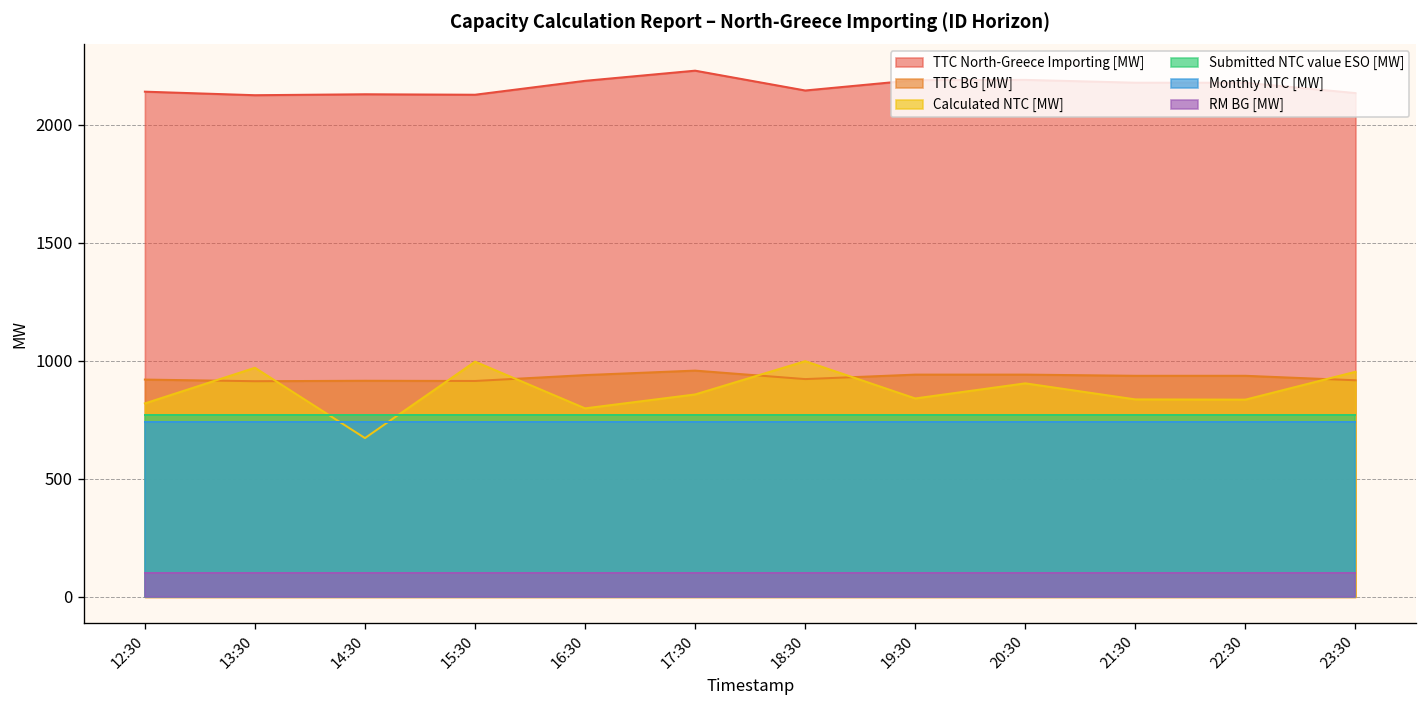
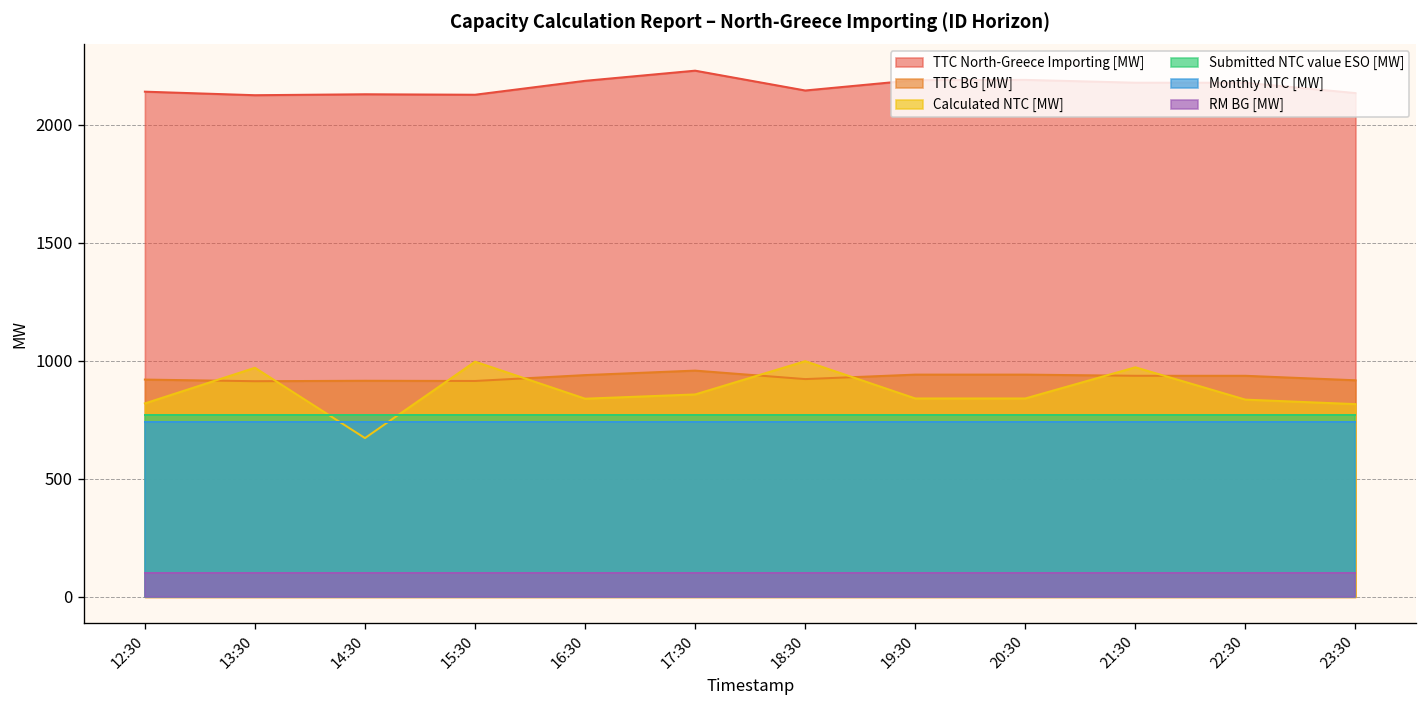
  {
    "Calculated NTC [MW]": {
      "12:30": 820,
      "13:30": 970,
      "14:30": 670,
      "15:30": 1000,
-     "16:30": 800,
+     "16:30": 840,
      "17:30": 860,
      "18:30": 1000,
      "19:30": 840,
-     "20:30": 910,
-     "21:30": 840,
+     "20:30": 840,
+     "21:30": 970,
      "22:30": 840,
-     "23:30": 950
+     "23:30": 820
    },
    "Submitted NTC value ESO [MW]": {
      "12:30": 770,
      "13:30": 770,
      "14:30": 770,
      "15:30": 770,
      "16:30": 770,
      "17:30": 770,
      "18:30": 770,
      "19:30": 770,
      "20:30": 770,
      "21:30": 770,
      "22:30": 770,
      "23:30": 770
    },
    "Monthly NTC [MW]": {
      "12:30": 740,
      "13:30": 740,
      "14:30": 740,
      "15:30": 740,
      "16:30": 740,
      "17:30": 740,
      "18:30": 740,
      "19:30": 740,
      "20:30": 740,
      "21:30": 740,
      "22:30": 740,
      "23:30": 740
    },
    "RM BG [MW]": {
      "12:30": 100,
      "13:30": 100,
      "14:30": 100,
      "15:30": 100,
      "16:30": 100,
      "17:30": 100,
      "18:30": 100,
      "19:30": 100,
      "20:30": 100,
      "21:30": 100,
      "22:30": 100,
      "23:30": 100
    }
  }
